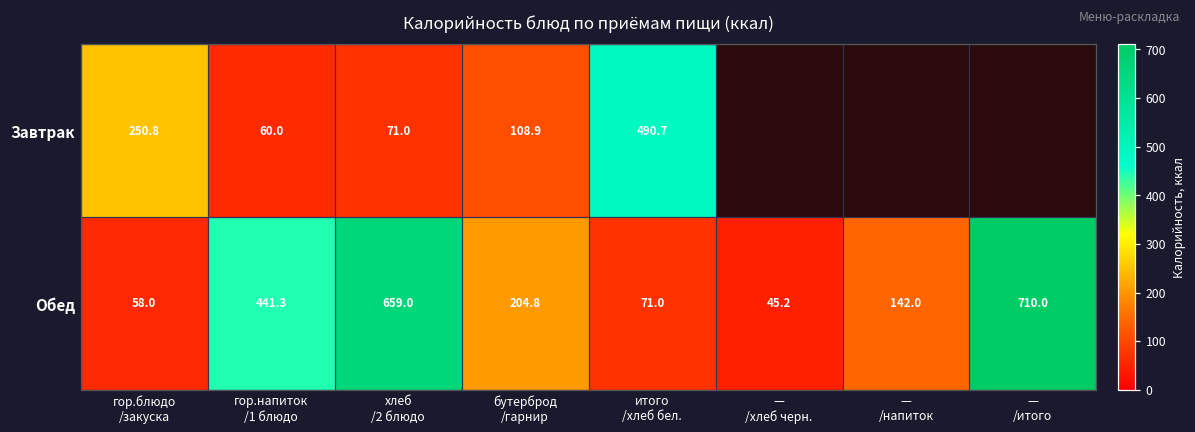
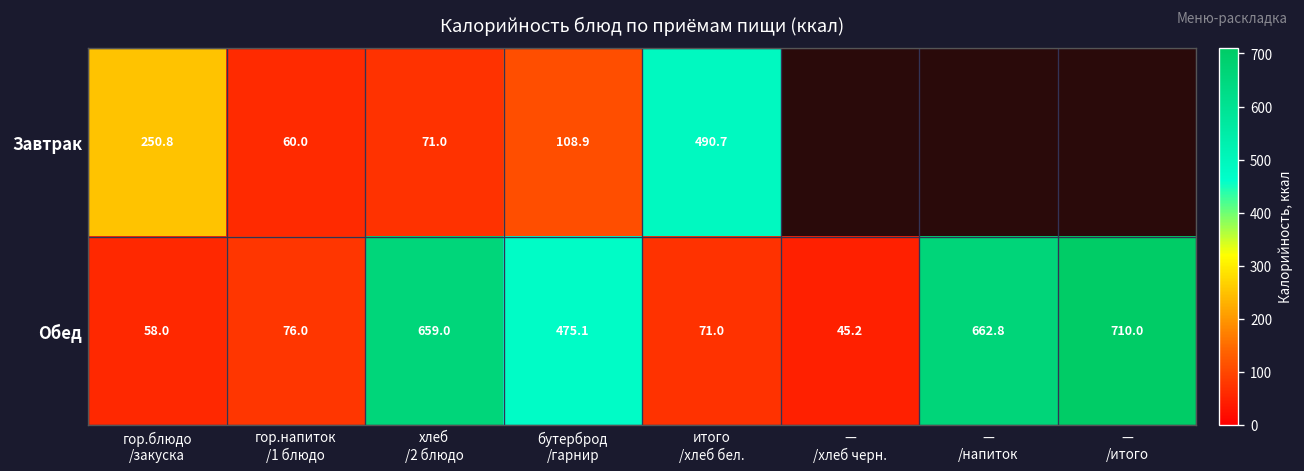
  {
    "Завтрак": {
      "гор.блюдо /закуска": 250.8,
      "гор.напиток /1 блюдо": 60.0,
      "хлеб /2 блюдо": 71.0,
      "бутерброд /гарнир": 108.9,
      "итого /хлеб бел.": 490.7
    },
    "Обед": {
      "гор.блюдо /закуска": 58.0,
-     "гор.напиток /1 блюдо": 441.3,
+     "гор.напиток /1 блюдо": 76.0,
      "хлеб /2 блюдо": 659.0,
-     "бутерброд /гарнир": 204.8,
+     "бутерброд /гарнир": 475.1,
      "итого /хлеб бел.": 71.0,
      "— /хлеб черн.": 45.2,
-     "— /напиток": 142.0,
+     "— /напиток": 662.8,
      "— /итого": 710.0
    }
  }
